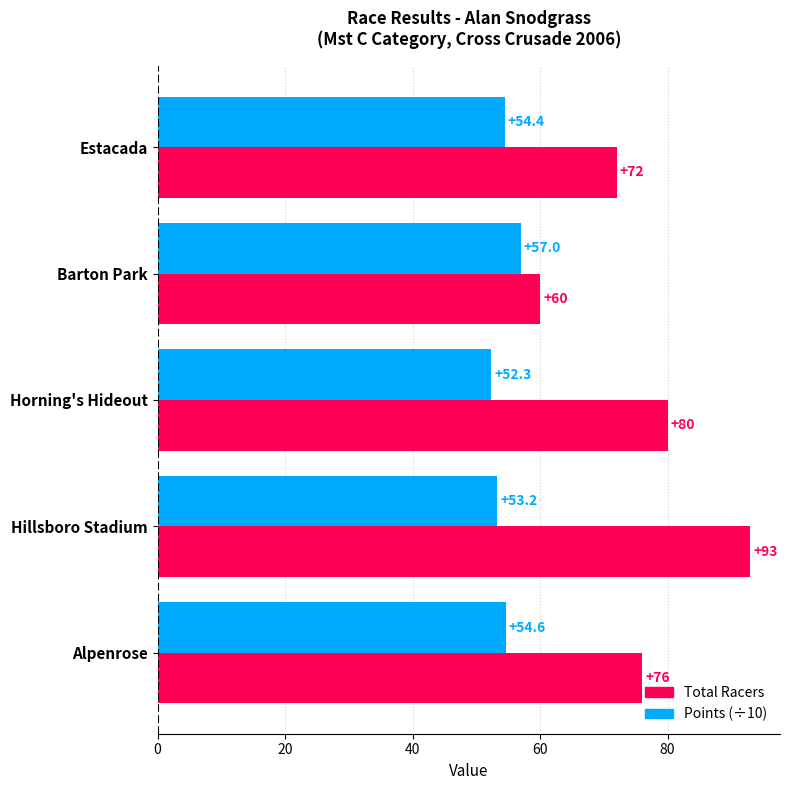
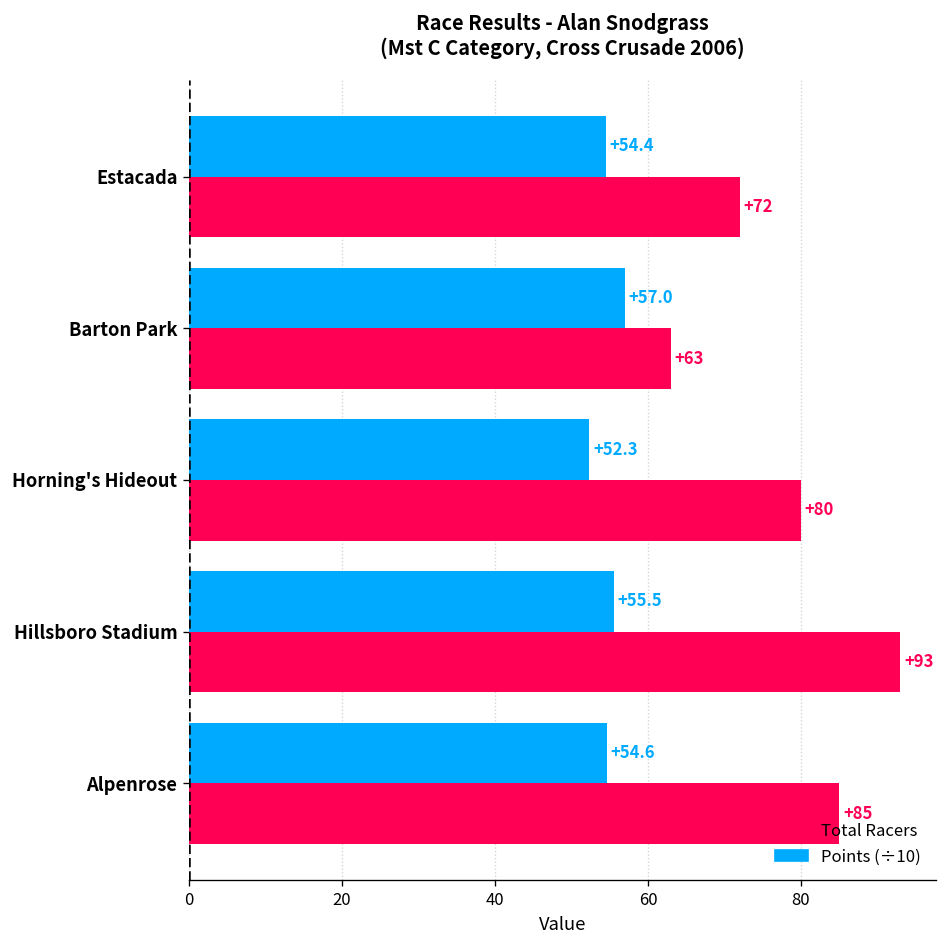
  {
    "Total Racers": {
      "Estacada": "+72",
-     "Barton Park": "+60",
+     "Barton Park": "+63",
      "Horning's Hideout": "+80",
      "Hillsboro Stadium": "+93",
-     "Alpenrose": "+76"
+     "Alpenrose": "+85"
    },
    "Points (÷10)": {
      "Estacada": "+54.4",
      "Barton Park": "+57.0",
      "Horning's Hideout": "+52.3",
-     "Hillsboro Stadium": "+53.2",
+     "Hillsboro Stadium": "+55.5",
      "Alpenrose": "+54.6"
    }
  }
